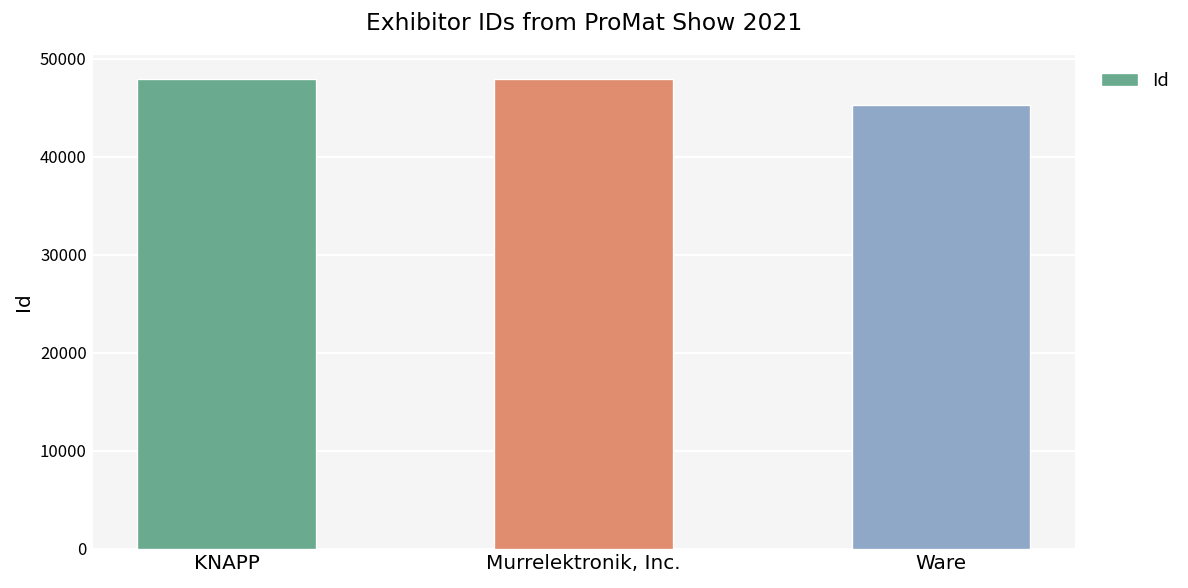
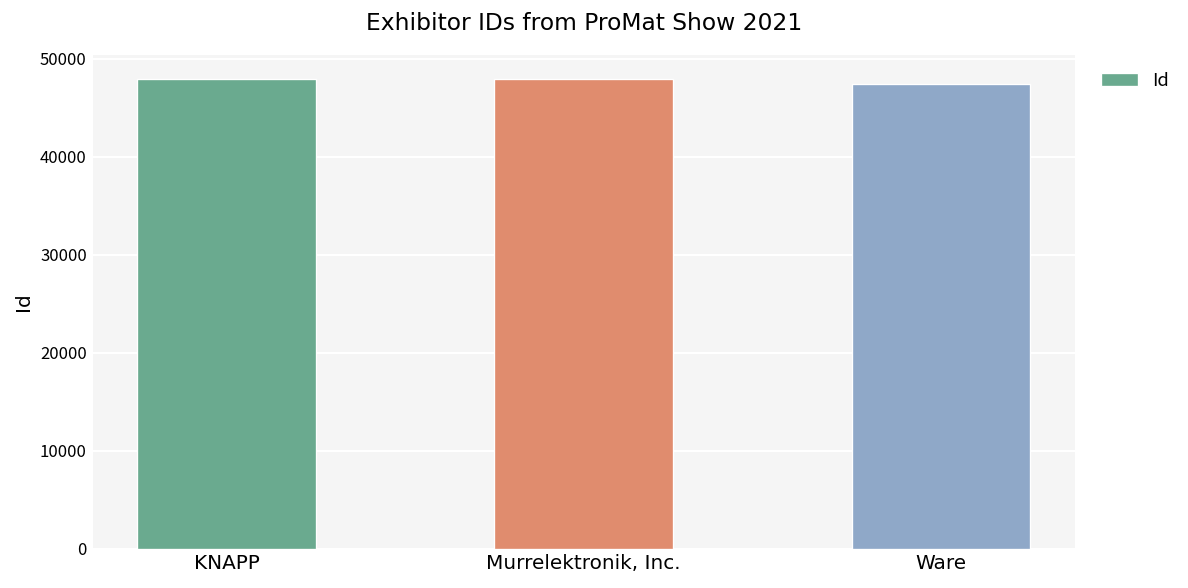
  {
    "KNAPP": 48000,
    "Murrelektronik, Inc.": 48000,
-   "Ware": 45000
+   "Ware": 47000
  }
